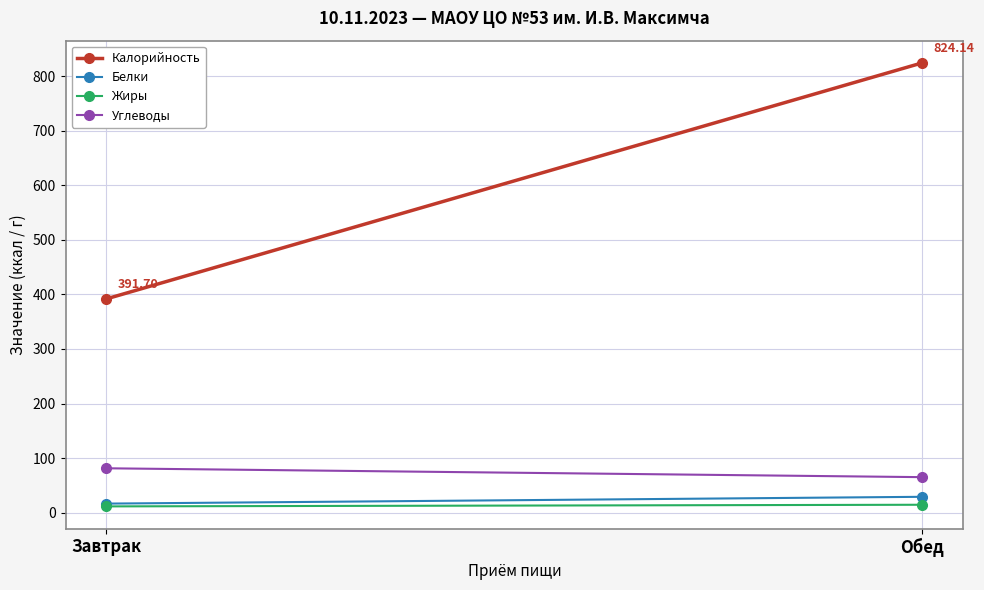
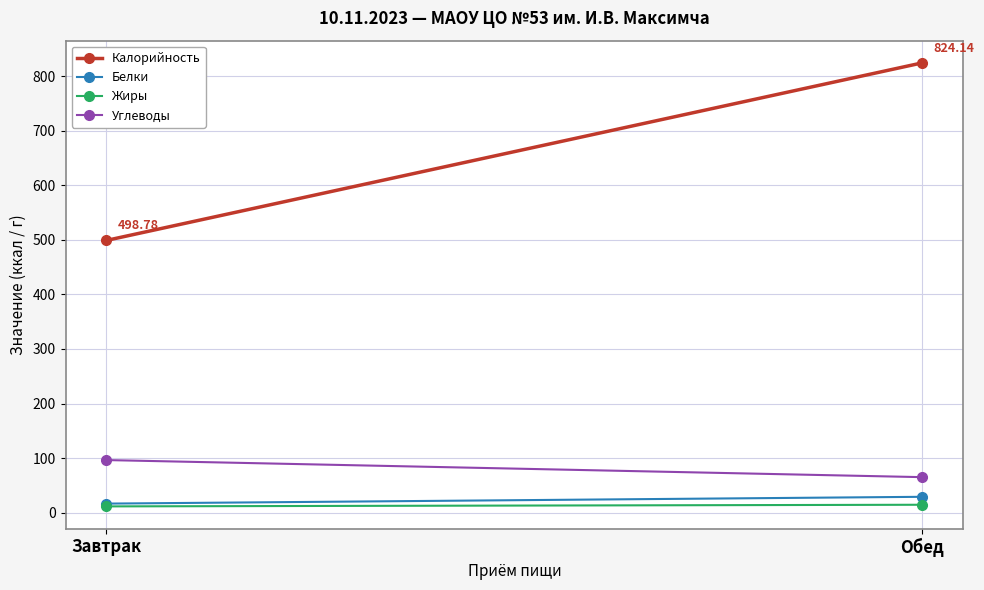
  {
    "Калорийность": {
-     "Завтрак": 391.70,
+     "Завтрак": 498.78,
      "Обед": 824.14
    },
    "Белки": {
      "Завтрак": 20,
      "Обед": 30
    },
    "Жиры": {
      "Завтрак": 10,
      "Обед": 10
    },
    "Углеводы": {
-     "Завтрак": 80,
+     "Завтрак": 100,
      "Обед": 70
    }
  }
